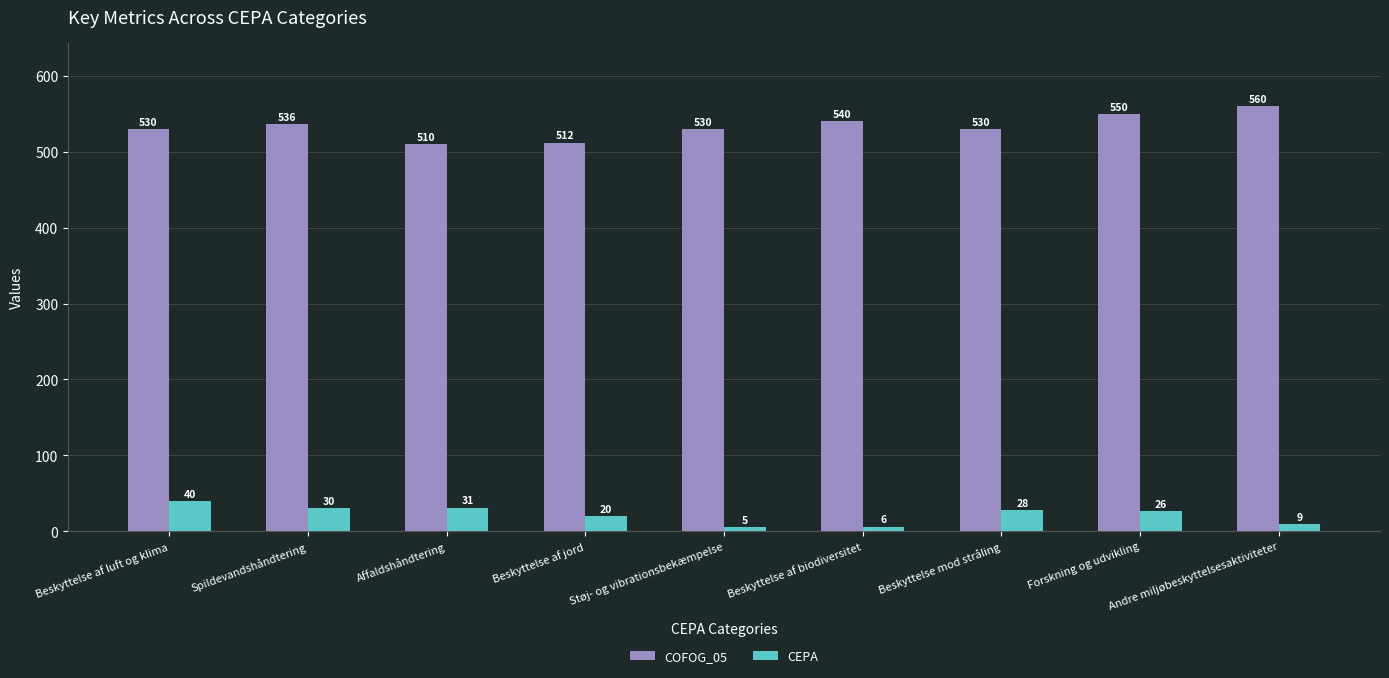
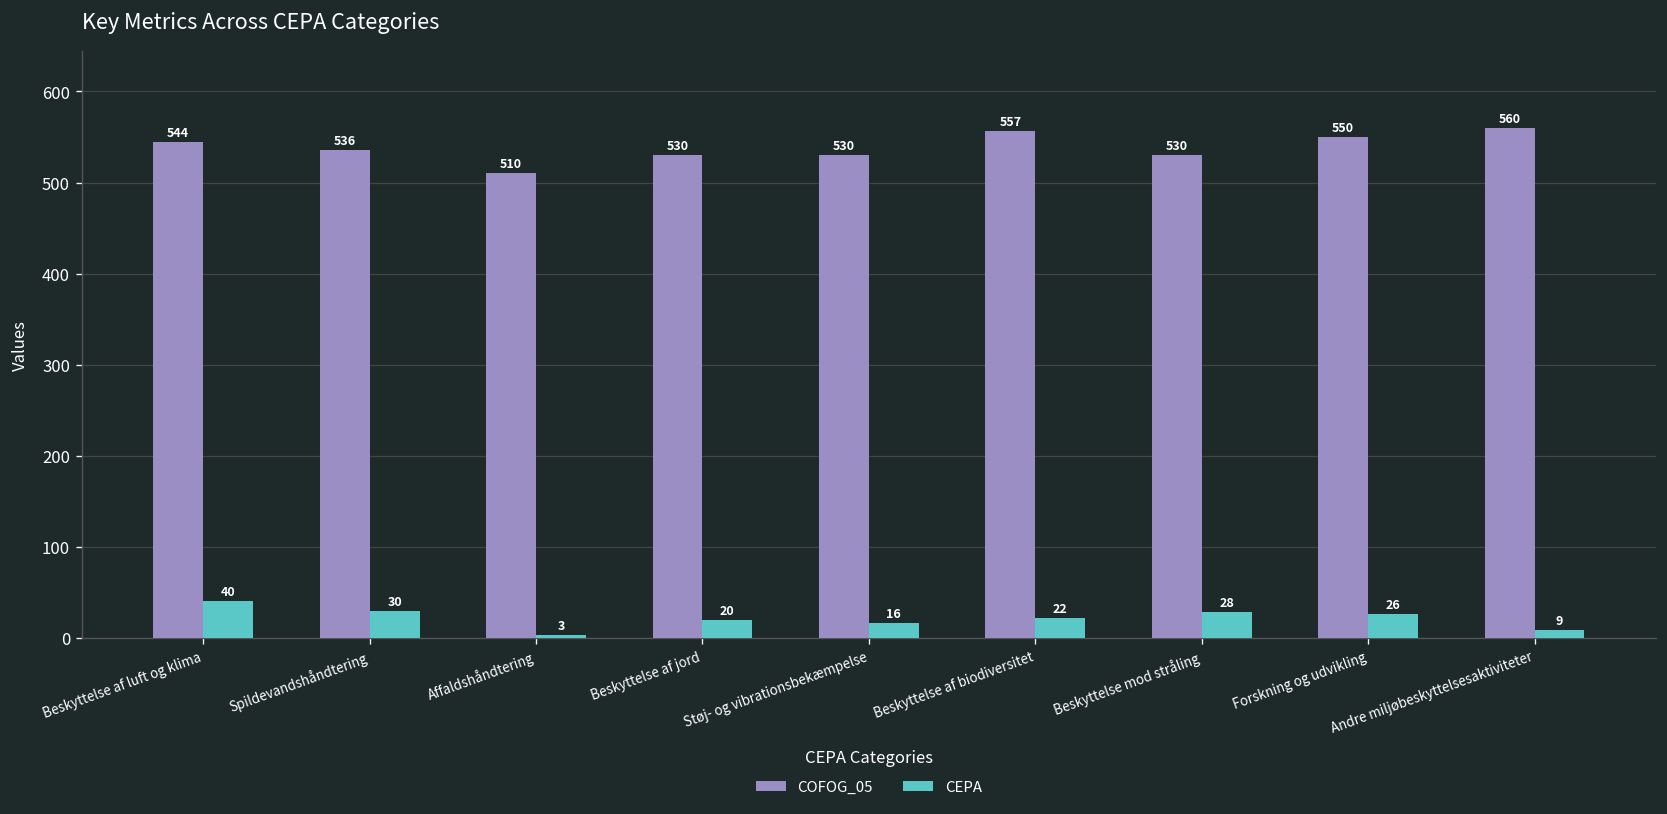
  {
    "COFOG_05": {
-     "Beskyttelse af luft og klima": 530,
+     "Beskyttelse af luft og klima": 544,
      "Spildevandshåndtering": 536,
      "Affaldshåndtering": 510,
-     "Beskyttelse af jord": 512,
+     "Beskyttelse af jord": 530,
      "Støj- og vibrationsbekæmpelse": 530,
-     "Beskyttelse af biodiversitet": 540,
+     "Beskyttelse af biodiversitet": 557,
      "Beskyttelse mod stråling": 530,
      "Forskning og udvikling": 550,
      "Andre miljøbeskyttelsesaktiviteter": 560
    },
    "CEPA": {
      "Beskyttelse af luft og klima": 40,
      "Spildevandshåndtering": 30,
-     "Affaldshåndtering": 31,
+     "Affaldshåndtering": 3,
      "Beskyttelse af jord": 20,
-     "Støj- og vibrationsbekæmpelse": 5,
-     "Beskyttelse af biodiversitet": 6,
+     "Støj- og vibrationsbekæmpelse": 16,
+     "Beskyttelse af biodiversitet": 22,
      "Beskyttelse mod stråling": 28,
      "Forskning og udvikling": 26,
      "Andre miljøbeskyttelsesaktiviteter": 9
    }
  }
